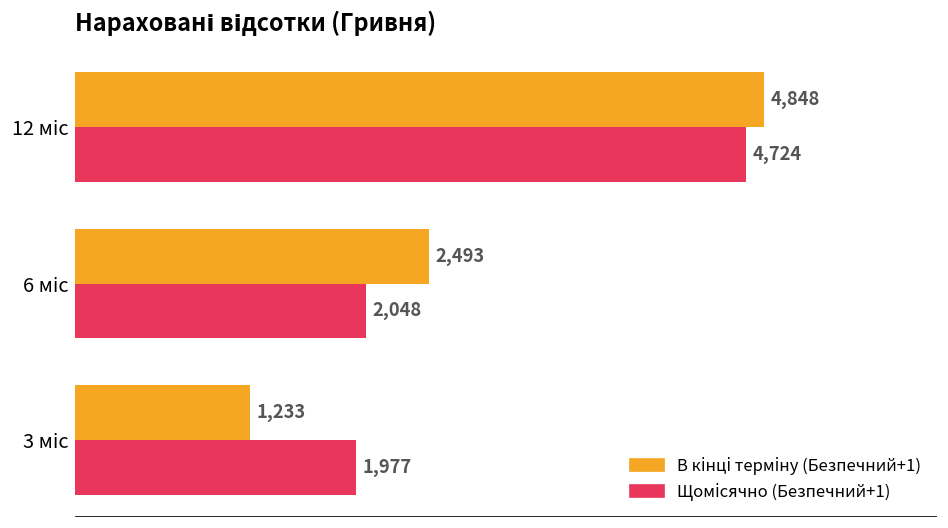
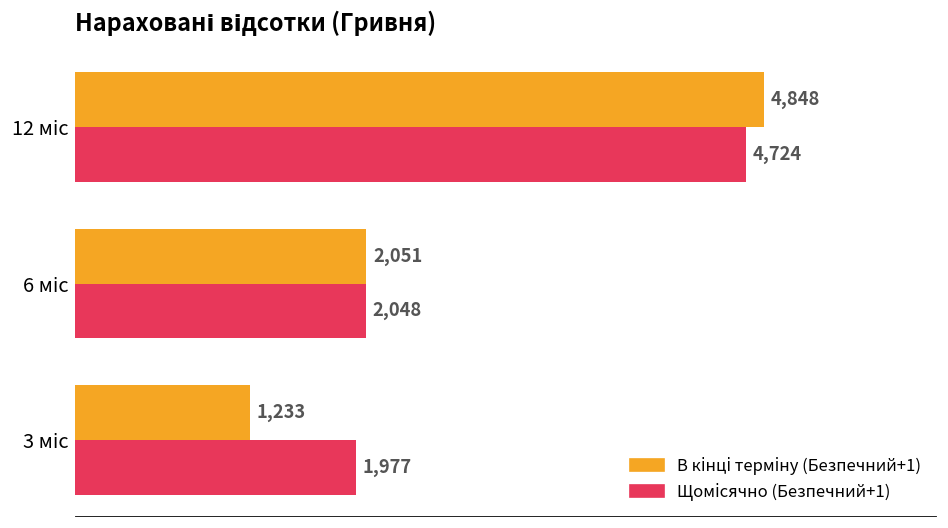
  {
    "В кінці терміну (Безпечний+1)": {
      "12 міс": "4,848",
-     "6 міс": "2,493",
+     "6 міс": "2,051",
      "3 міс": "1,233"
    },
    "Щомісячно (Безпечний+1)": {
      "12 міс": "4,724",
      "6 міс": "2,048",
      "3 міс": "1,977"
    }
  }
